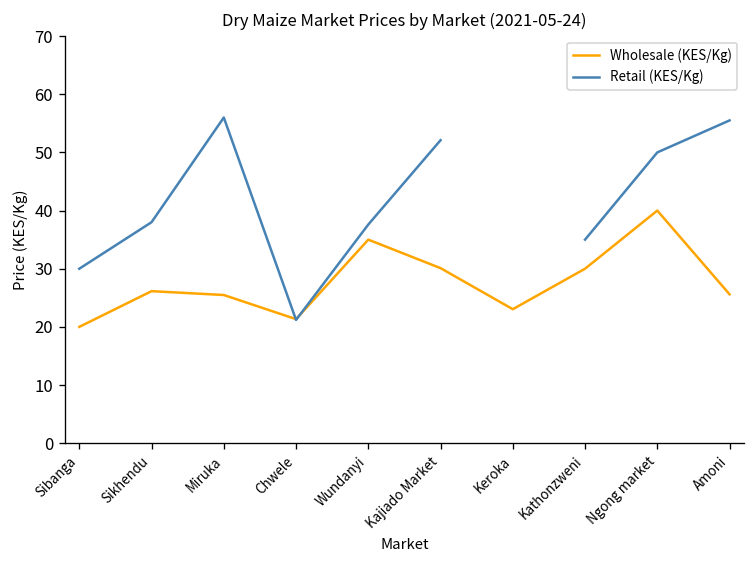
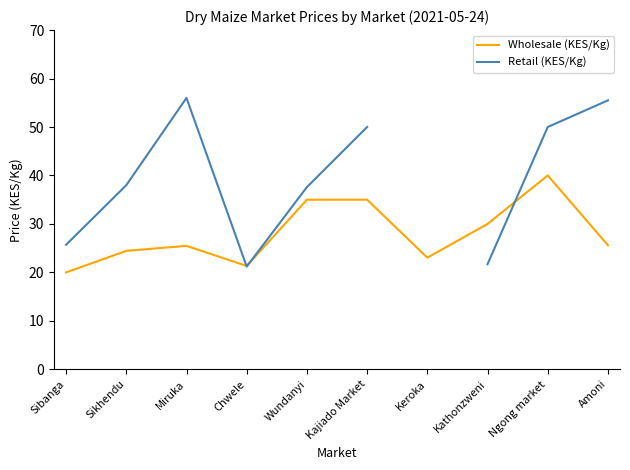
  {
    "Wholesale (KES/Kg)": {
      "Sibanga": 20,
-     "Sikhendu": 26,
+     "Sikhendu": 24,
      "Miruka": 25,
      "Wundanyi": 35,
-     "Kajiado Market": 30,
+     "Kajiado Market": 35,
      "Keroka": 23,
      "Kathonzweni": 30,
      "Ngong market": 40,
      "Amoni": 26
    },
    "Retail (KES/Kg)": {
-     "Sibanga": 30,
+     "Sibanga": 26,
      "Sikhendu": 38,
      "Miruka": 56,
      "Wundanyi": 38,
-     "Kajiado Market": 52,
-     "Kathonzweni": 35,
+     "Kajiado Market": 50,
+     "Kathonzweni": 22,
      "Ngong market": 50,
      "Amoni": 56
    }
  }
